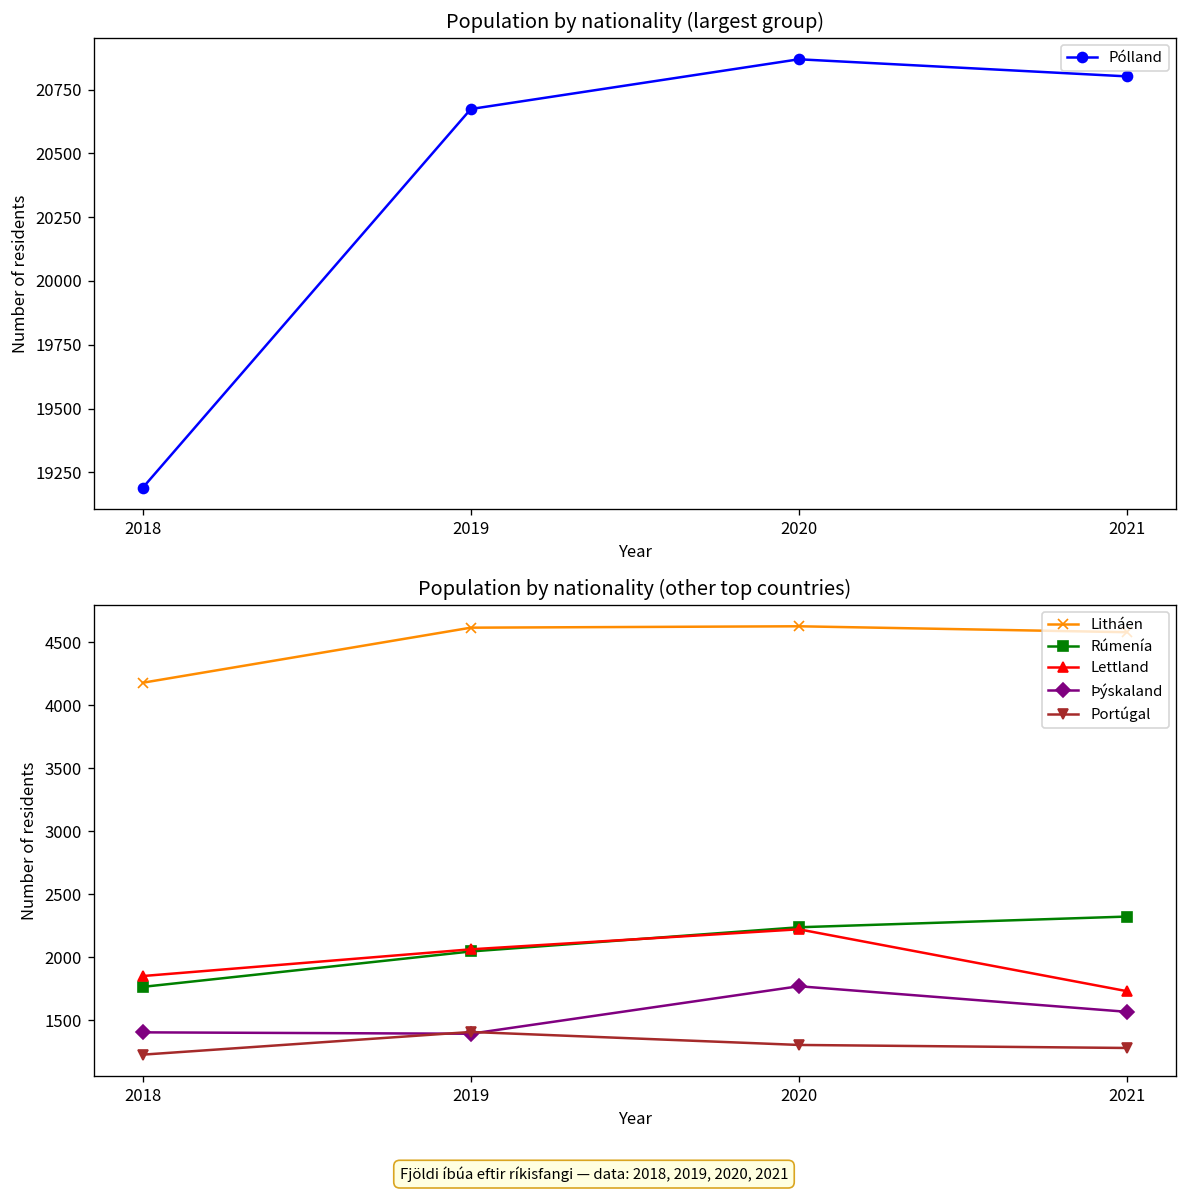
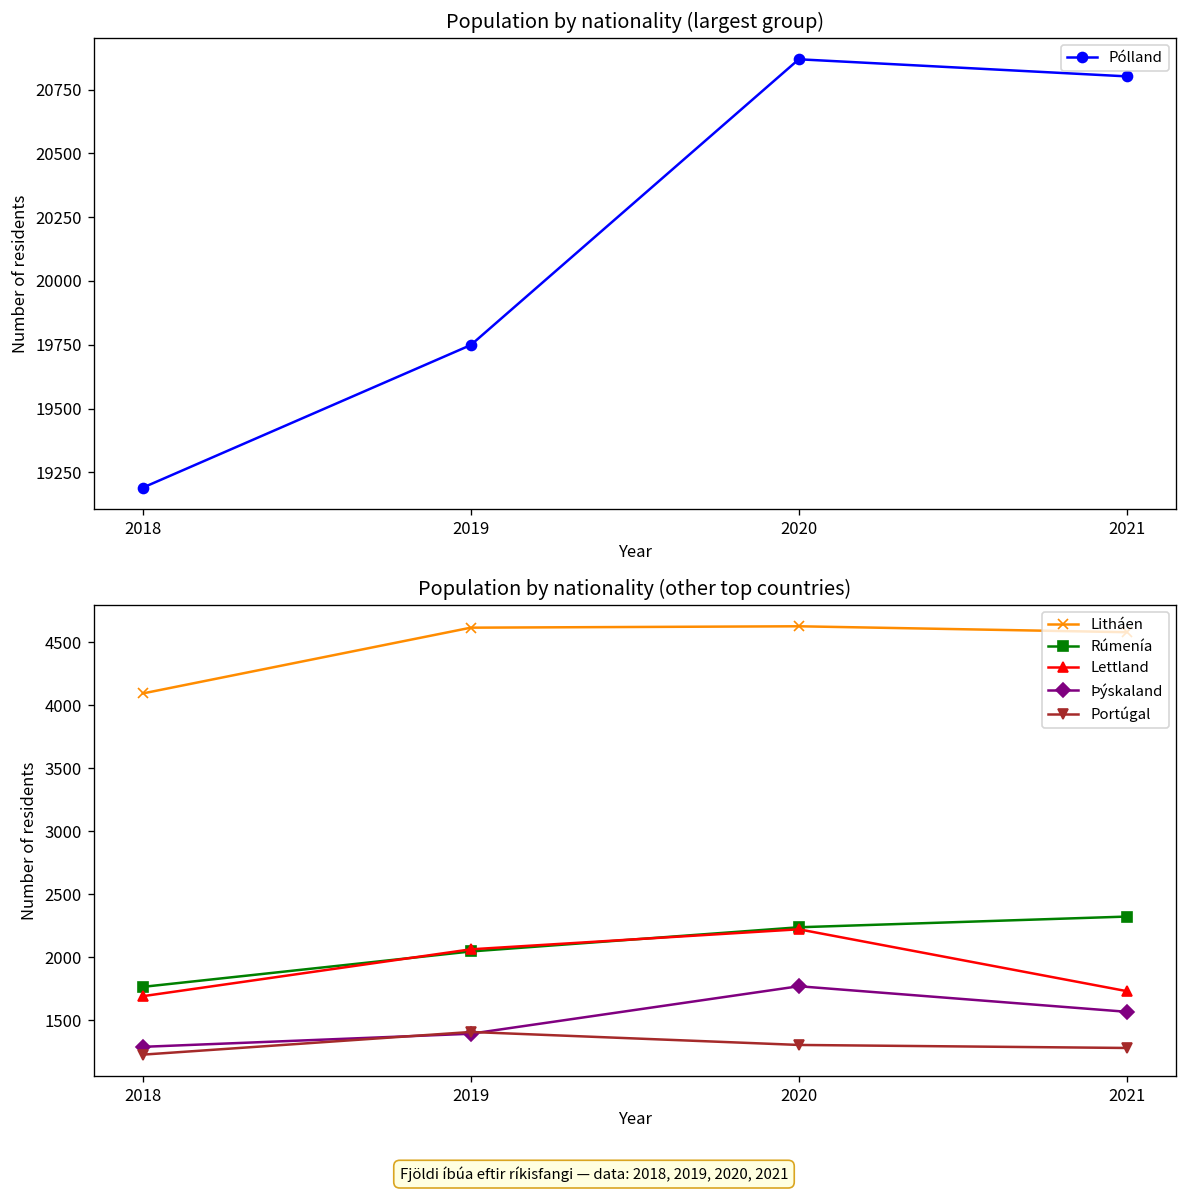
  {
    "Population by nationality (largest group)": {
      "2018": 19190,
-     "2019": 20670,
+     "2019": 19750,
      "2020": 20870,
      "2021": 20800
    },
    "Population by nationality (other top countries)": {
      "Litháen": {
-       "2018": 4180,
+       "2018": 4090,
        "2019": 4620,
        "2020": 4630
      },
      "Rúmenía": {
        "2018": 1770,
        "2021": 2320
      },
      "Lettland": {
-       "2018": 1850,
+       "2018": 1690,
        "2021": 1730
      },
      "Þýskaland": {
-       "2018": 1400,
+       "2018": 1290,
        "2020": 1770,
        "2021": 1570
      },
      "Portúgal": {
        "2018": 1230,
        "2020": 1300,
        "2021": 1280
      }
    }
  }
